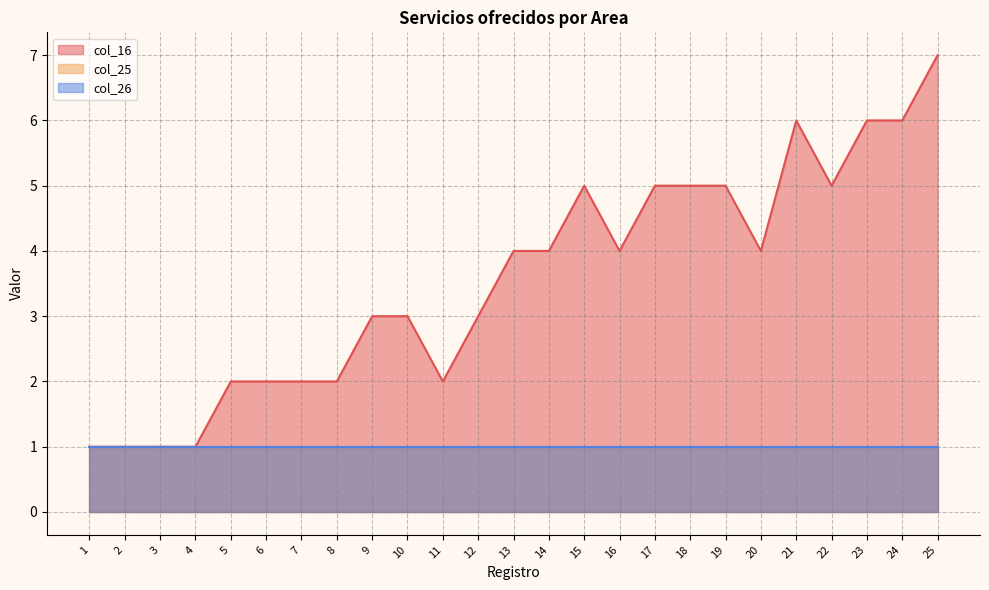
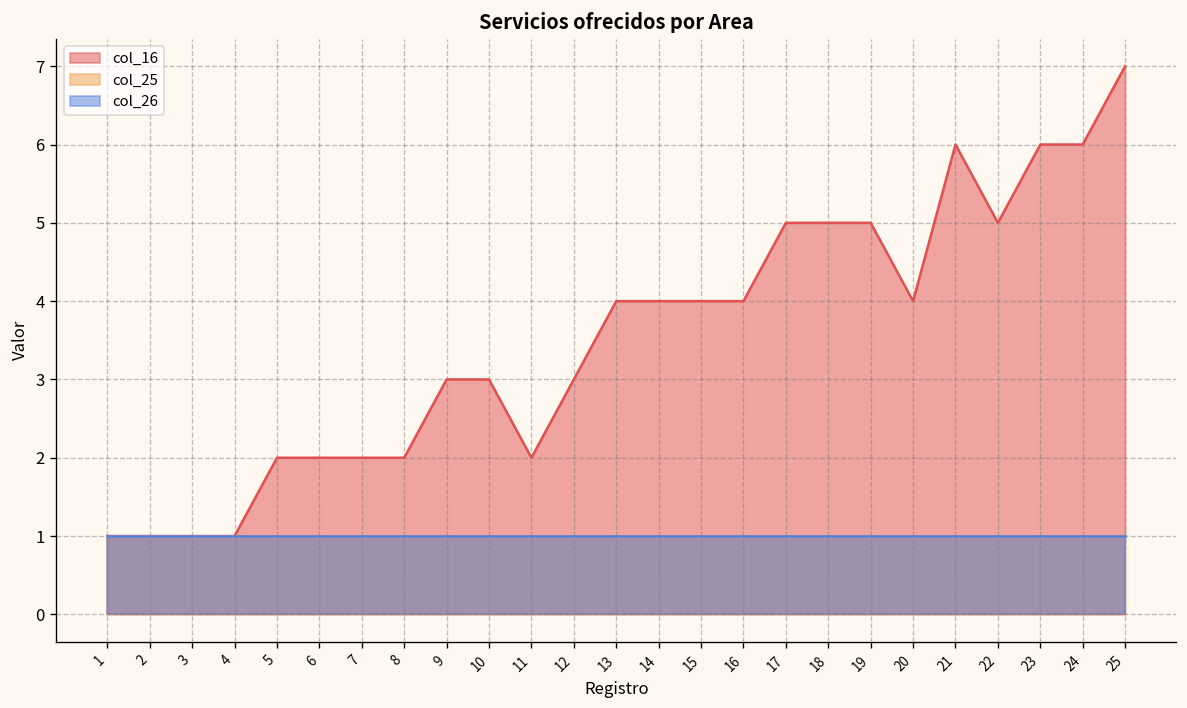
  {
    "col_16": {
      "5": 2,
      "6": 2,
      "7": 2,
      "8": 2,
      "9": 3,
      "10": 3,
      "11": 2,
      "12": 3,
      "13": 4,
      "14": 4,
-     "15": 5,
+     "15": 4,
      "16": 4,
      "17": 5,
      "18": 5,
      "19": 5,
      "20": 4,
      "21": 6,
      "22": 5,
      "23": 6,
      "24": 6,
      "25": 7
    },
    "col_26": {
      "5": 1,
      "6": 1,
      "7": 1,
      "8": 1,
      "9": 1,
      "10": 1,
      "11": 1,
      "12": 1,
      "13": 1,
      "14": 1,
      "15": 1,
      "16": 1,
      "17": 1,
      "18": 1,
      "19": 1,
      "20": 1,
      "21": 1,
      "22": 1,
      "23": 1,
      "24": 1,
      "25": 1
    }
  }
